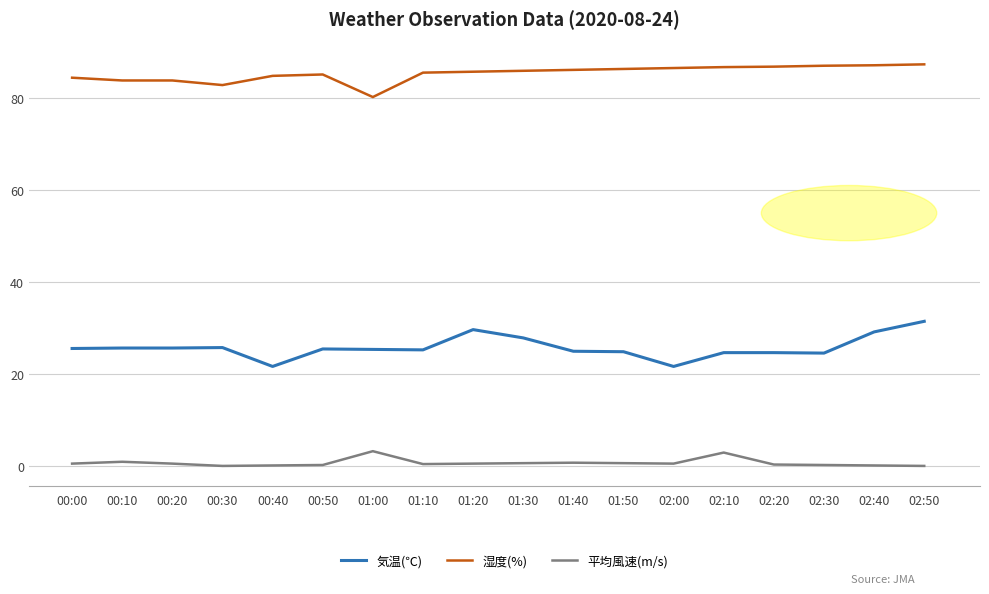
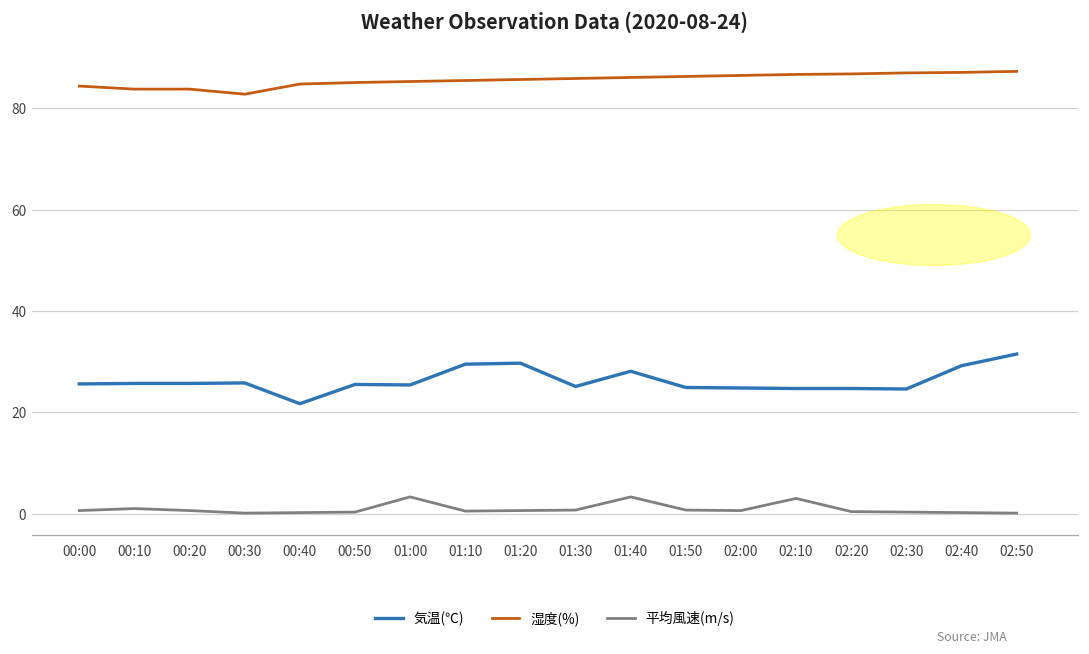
  {
    "気温(℃)": {
      "00:00": 26,
      "00:10": 26,
      "00:20": 26,
      "00:30": 26,
      "00:40": 22,
      "00:50": 26,
      "01:00": 25,
-     "01:10": 25,
+     "01:10": 30,
      "01:20": 30,
-     "01:30": 28,
-     "01:40": 25,
+     "01:30": 25,
+     "01:40": 28,
      "01:50": 25,
-     "02:00": 22,
+     "02:00": 25,
      "02:10": 25,
      "02:20": 25,
      "02:30": 25,
      "02:40": 29,
      "02:50": 32
    },
    "湿度(%)": {
      "00:00": 84,
      "00:10": 84,
      "00:20": 84,
      "00:30": 83,
      "00:40": 85,
      "00:50": 85,
-     "01:00": 80,
+     "01:00": 85,
      "01:10": 86,
      "01:20": 86,
      "01:30": 86,
      "01:40": 86,
      "01:50": 86,
      "02:00": 87,
      "02:10": 87,
      "02:20": 87,
      "02:30": 87,
      "02:40": 87,
      "02:50": 87
    },
    "平均風速(m/s)": {
      "00:00": 1,
      "00:10": 1,
      "00:20": 1,
      "00:30": 0,
      "00:40": 0,
      "00:50": 0,
      "01:00": 3,
      "01:10": 1,
      "01:20": 1,
      "01:30": 1,
-     "01:40": 1,
+     "01:40": 3,
      "01:50": 1,
      "02:00": 1,
      "02:10": 3,
      "02:20": 0,
      "02:30": 0,
      "02:40": 0,
      "02:50": 0
    }
  }
